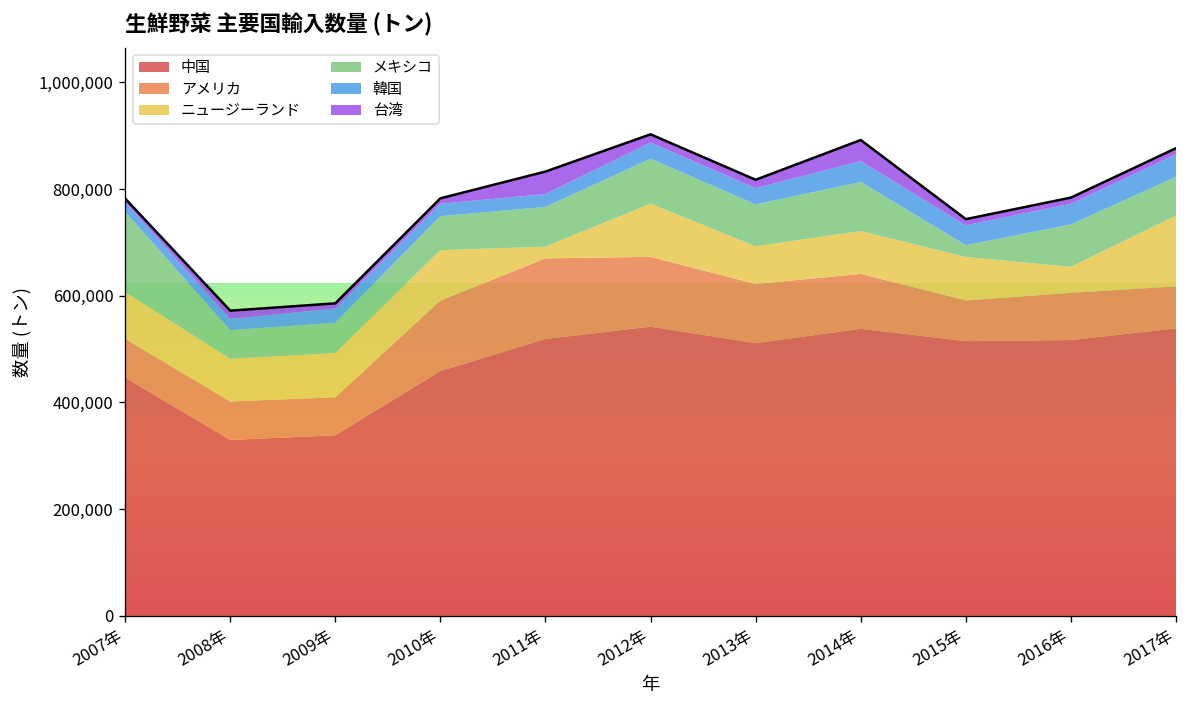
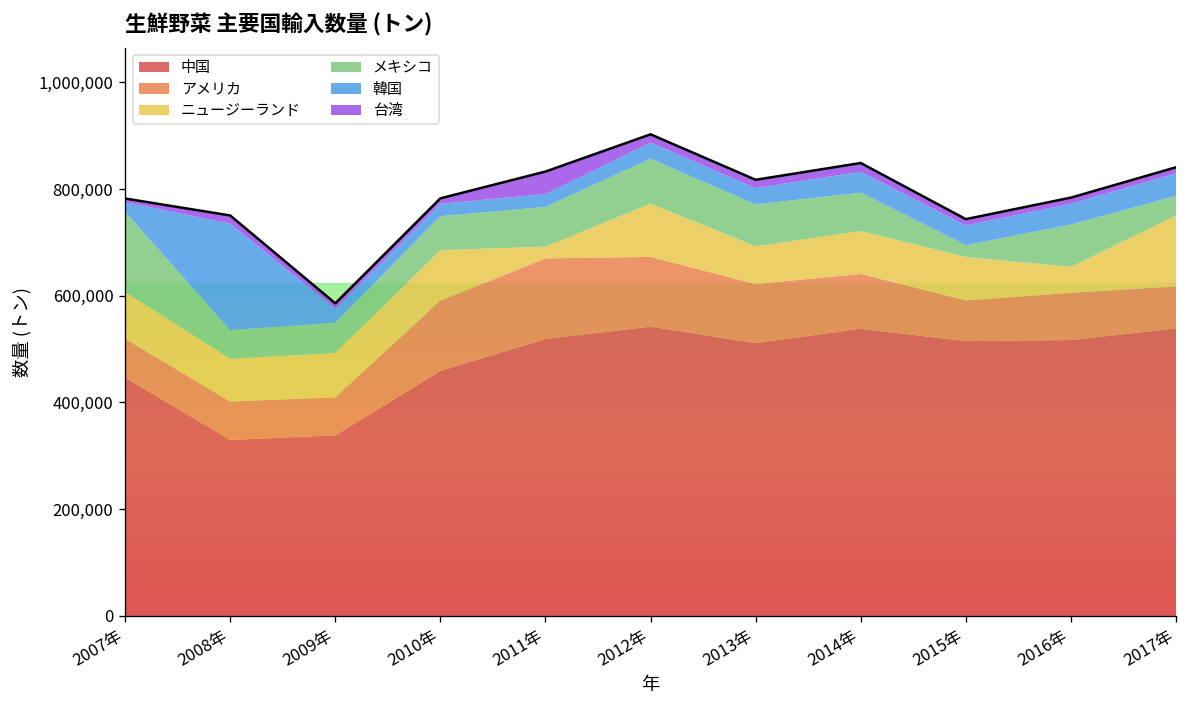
  {
    "ニュージーランド": {
      "2007年": "90,000",
      "2008年": "80,000",
      "2009年": "80,000",
      "2010年": "90,000",
      "2011年": "20,000",
      "2012年": "100,000",
      "2013年": "70,000",
      "2014年": "80,000",
      "2015年": "80,000",
      "2016年": "50,000",
      "2017年": "130,000"
    },
    "メキシコ": {
      "2007年": "150,000",
      "2008年": "50,000",
      "2009年": "60,000",
      "2010年": "60,000",
      "2011年": "70,000",
      "2012年": "80,000",
      "2013年": "80,000",
-     "2014年": "90,000",
+     "2014年": "70,000",
      "2015年": "20,000",
      "2016年": "80,000",
-     "2017年": "70,000"
+     "2017年": "40,000"
    },
    "韓国": {
      "2007年": "20,000",
-     "2008年": "20,000",
+     "2008年": "200,000",
      "2009年": "30,000",
      "2010年": "20,000",
      "2011年": "20,000",
      "2012年": "30,000",
      "2013年": "30,000",
      "2014年": "40,000",
      "2015年": "40,000",
      "2016年": "40,000",
      "2017年": "40,000"
    },
    "台湾": {
      "2007年": "10,000",
      "2008年": "20,000",
      "2009年": "10,000",
      "2010年": "10,000",
      "2011年": "40,000",
      "2012年": "20,000",
      "2013年": "20,000",
-     "2014年": "40,000",
+     "2014年": "20,000",
      "2015年": "10,000",
      "2016年": "10,000",
      "2017年": "10,000"
    }
  }
